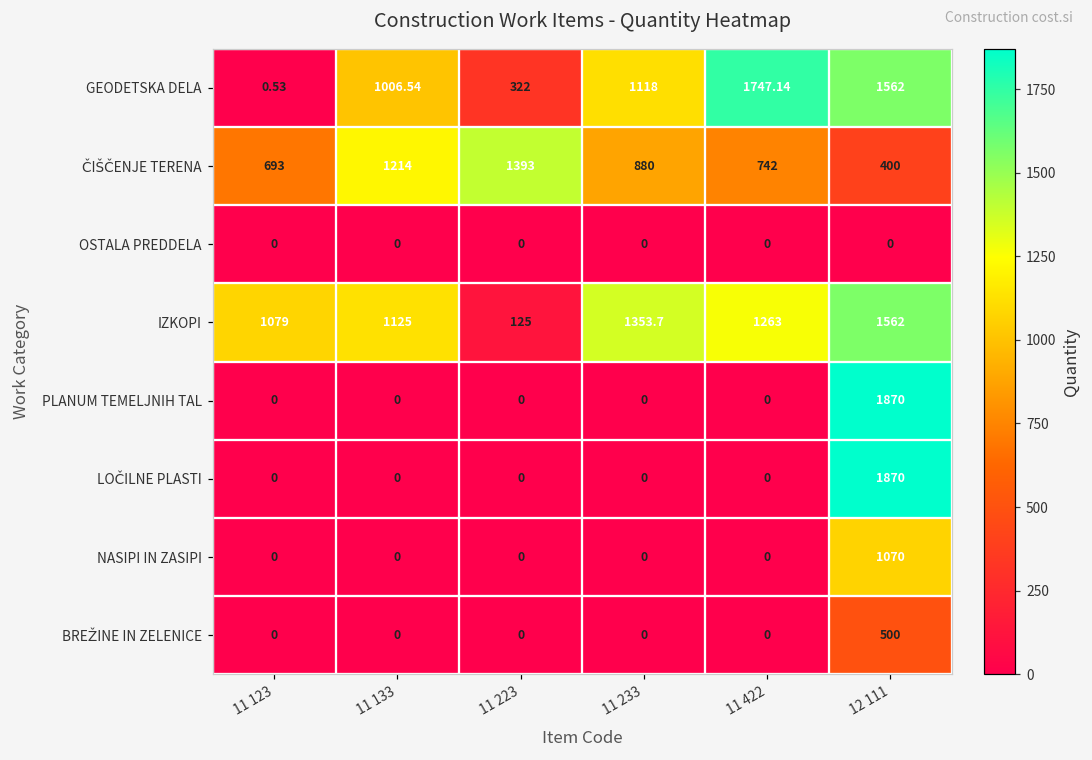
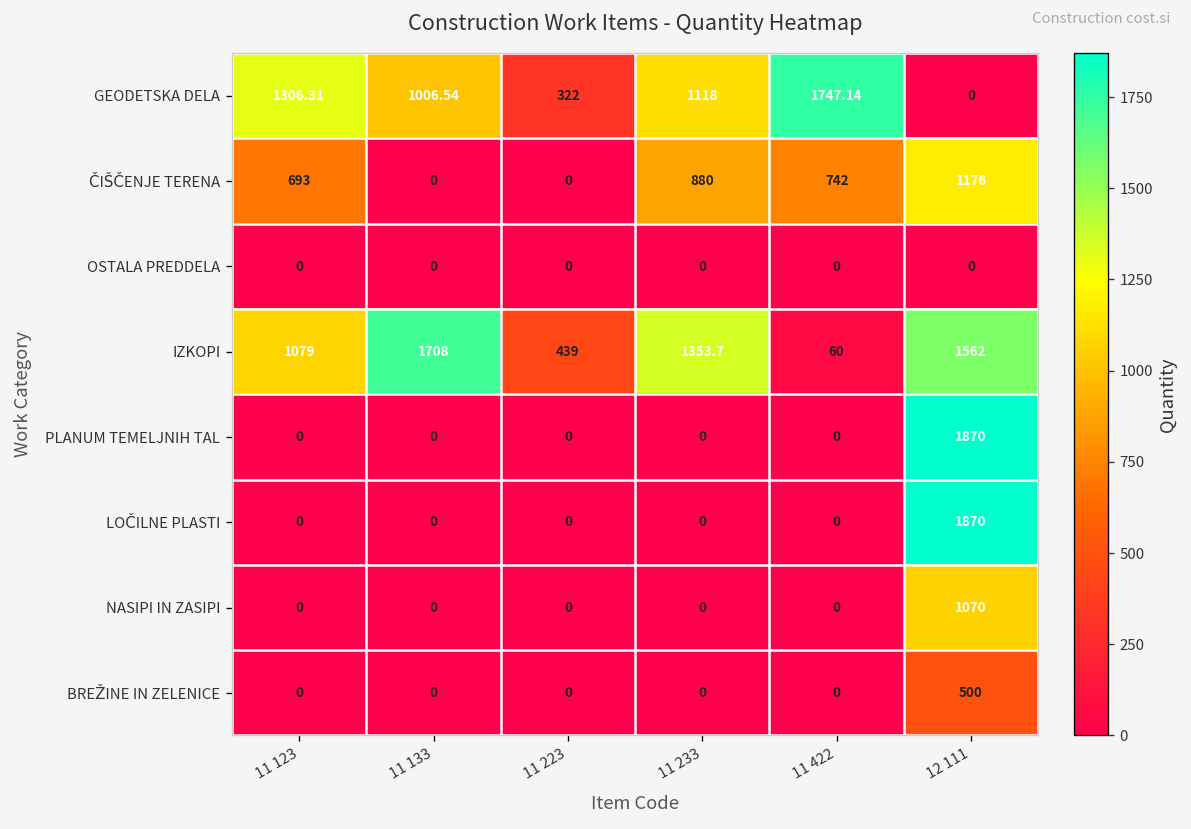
  {
    "GEODETSKA DELA": {
-     "11 123": 0.53,
+     "11 123": 1306.31,
      "11 133": 1006.54,
      "11 223": 322,
      "11 233": 1118,
      "11 422": 1747.14,
-     "12 111": 1562
+     "12 111": 0
    },
    "ČIŠČENJE TERENA": {
      "11 123": 693,
-     "11 133": 1214,
-     "11 223": 1393,
+     "11 133": 0,
+     "11 223": 0,
      "11 233": 880,
      "11 422": 742,
-     "12 111": 400
+     "12 111": 1176
    },
    "OSTALA PREDDELA": {
      "11 123": 0,
      "11 133": 0,
      "11 223": 0,
      "11 233": 0,
      "11 422": 0,
      "12 111": 0
    },
    "IZKOPI": {
      "11 123": 1079,
-     "11 133": 1125,
-     "11 223": 125,
+     "11 133": 1708,
+     "11 223": 439,
      "11 233": 1353.7,
-     "11 422": 1263,
+     "11 422": 60,
      "12 111": 1562
    },
    "PLANUM TEMELJNIH TAL": {
      "11 123": 0,
      "11 133": 0,
      "11 223": 0,
      "11 233": 0,
      "11 422": 0,
      "12 111": 1870
    },
    "LOČILNE PLASTI": {
      "11 123": 0,
      "11 133": 0,
      "11 223": 0,
      "11 233": 0,
      "11 422": 0,
      "12 111": 1870
    },
    "NASIPI IN ZASIPI": {
      "11 123": 0,
      "11 133": 0,
      "11 223": 0,
      "11 233": 0,
      "11 422": 0,
      "12 111": 1070
    },
    "BREŽINE IN ZELENICE": {
      "11 123": 0,
      "11 133": 0,
      "11 223": 0,
      "11 233": 0,
      "11 422": 0,
      "12 111": 500
    }
  }
